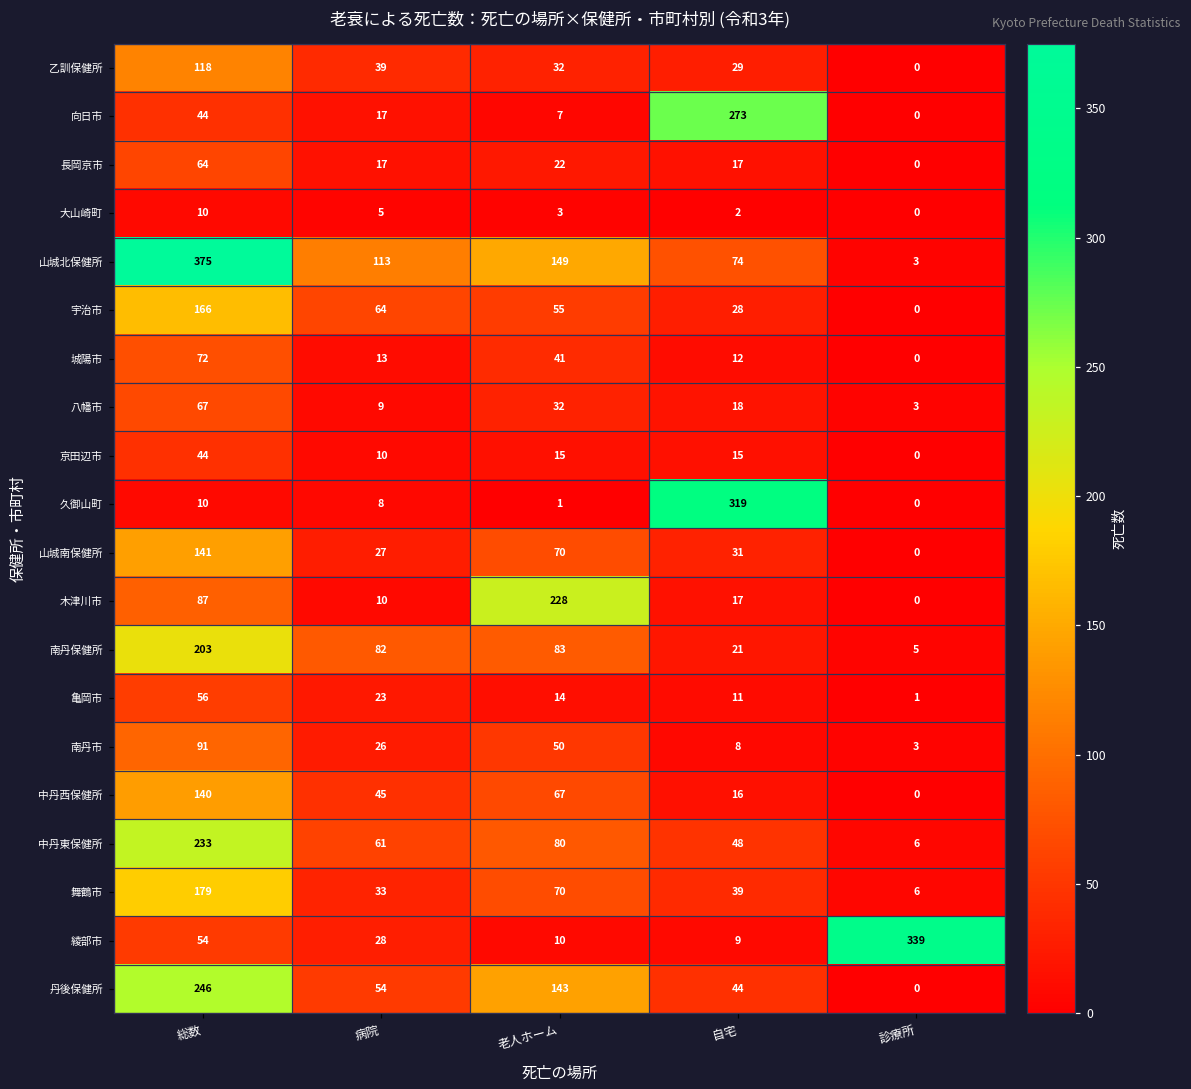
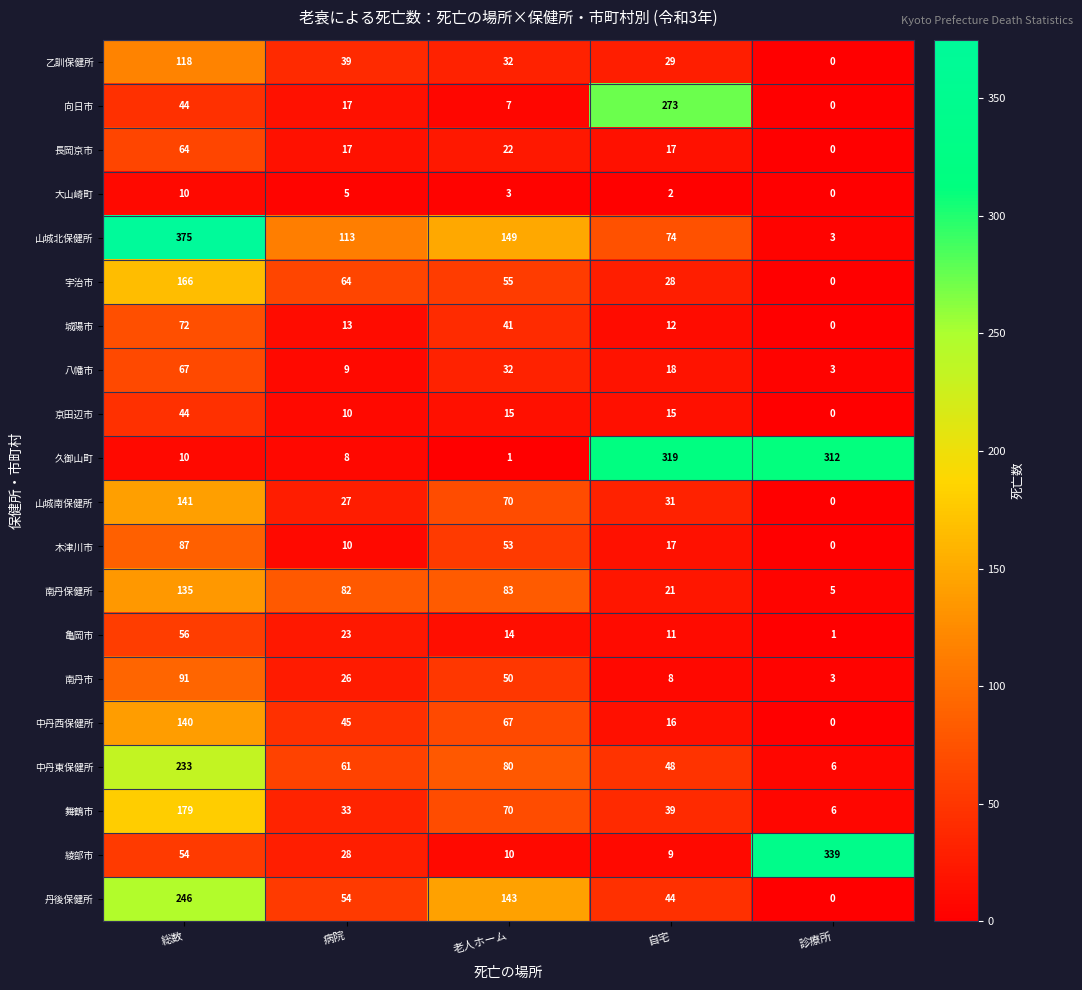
  {
    "乙訓保健所": {
      "総数": 118,
      "病院": 39,
      "老人ホーム": 32,
      "自宅": 29,
      "診療所": 0
    },
    "向日市": {
      "総数": 44,
      "病院": 17,
      "老人ホーム": 7,
      "自宅": 273,
      "診療所": 0
    },
    "長岡京市": {
      "総数": 64,
      "病院": 17,
      "老人ホーム": 22,
      "自宅": 17,
      "診療所": 0
    },
    "大山崎町": {
      "総数": 10,
      "病院": 5,
      "老人ホーム": 3,
      "自宅": 2,
      "診療所": 0
    },
    "山城北保健所": {
      "総数": 375,
      "病院": 113,
      "老人ホーム": 149,
      "自宅": 74,
      "診療所": 3
    },
    "宇治市": {
      "総数": 166,
      "病院": 64,
      "老人ホーム": 55,
      "自宅": 28,
      "診療所": 0
    },
    "城陽市": {
      "総数": 72,
      "病院": 13,
      "老人ホーム": 41,
      "自宅": 12,
      "診療所": 0
    },
    "八幡市": {
      "総数": 67,
      "病院": 9,
      "老人ホーム": 32,
      "自宅": 18,
      "診療所": 3
    },
    "京田辺市": {
      "総数": 44,
      "病院": 10,
      "老人ホーム": 15,
      "自宅": 15,
      "診療所": 0
    },
    "久御山町": {
      "総数": 10,
      "病院": 8,
      "老人ホーム": 1,
      "自宅": 319,
-     "診療所": 0
+     "診療所": 312
    },
    "山城南保健所": {
      "総数": 141,
      "病院": 27,
      "老人ホーム": 70,
      "自宅": 31,
      "診療所": 0
    },
    "木津川市": {
      "総数": 87,
      "病院": 10,
-     "老人ホーム": 228,
+     "老人ホーム": 53,
      "自宅": 17,
      "診療所": 0
    },
    "南丹保健所": {
-     "総数": 203,
+     "総数": 135,
      "病院": 82,
      "老人ホーム": 83,
      "自宅": 21,
      "診療所": 5
    },
    "亀岡市": {
      "総数": 56,
      "病院": 23,
      "老人ホーム": 14,
      "自宅": 11,
      "診療所": 1
    },
    "南丹市": {
      "総数": 91,
      "病院": 26,
      "老人ホーム": 50,
      "自宅": 8,
      "診療所": 3
    },
    "中丹西保健所": {
      "総数": 140,
      "病院": 45,
      "老人ホーム": 67,
      "自宅": 16,
      "診療所": 0
    },
    "中丹東保健所": {
      "総数": 233,
      "病院": 61,
      "老人ホーム": 80,
      "自宅": 48,
      "診療所": 6
    },
    "舞鶴市": {
      "総数": 179,
      "病院": 33,
      "老人ホーム": 70,
      "自宅": 39,
      "診療所": 6
    },
    "綾部市": {
      "総数": 54,
      "病院": 28,
      "老人ホーム": 10,
      "自宅": 9,
      "診療所": 339
    },
    "丹後保健所": {
      "総数": 246,
      "病院": 54,
      "老人ホーム": 143,
      "自宅": 44,
      "診療所": 0
    }
  }
